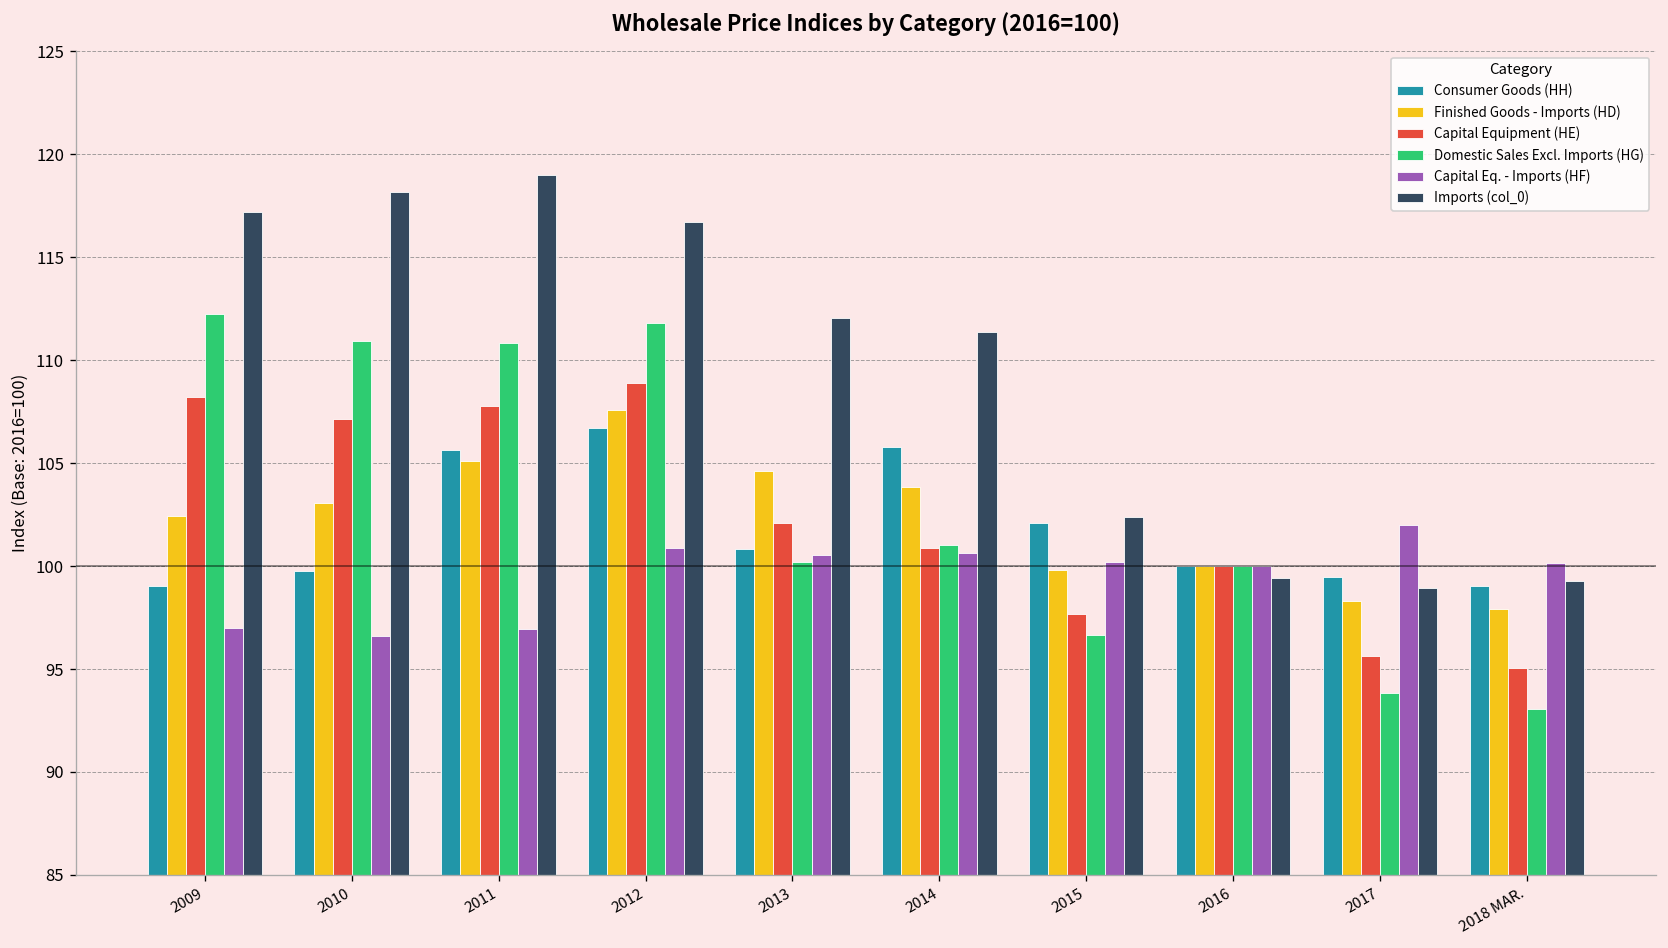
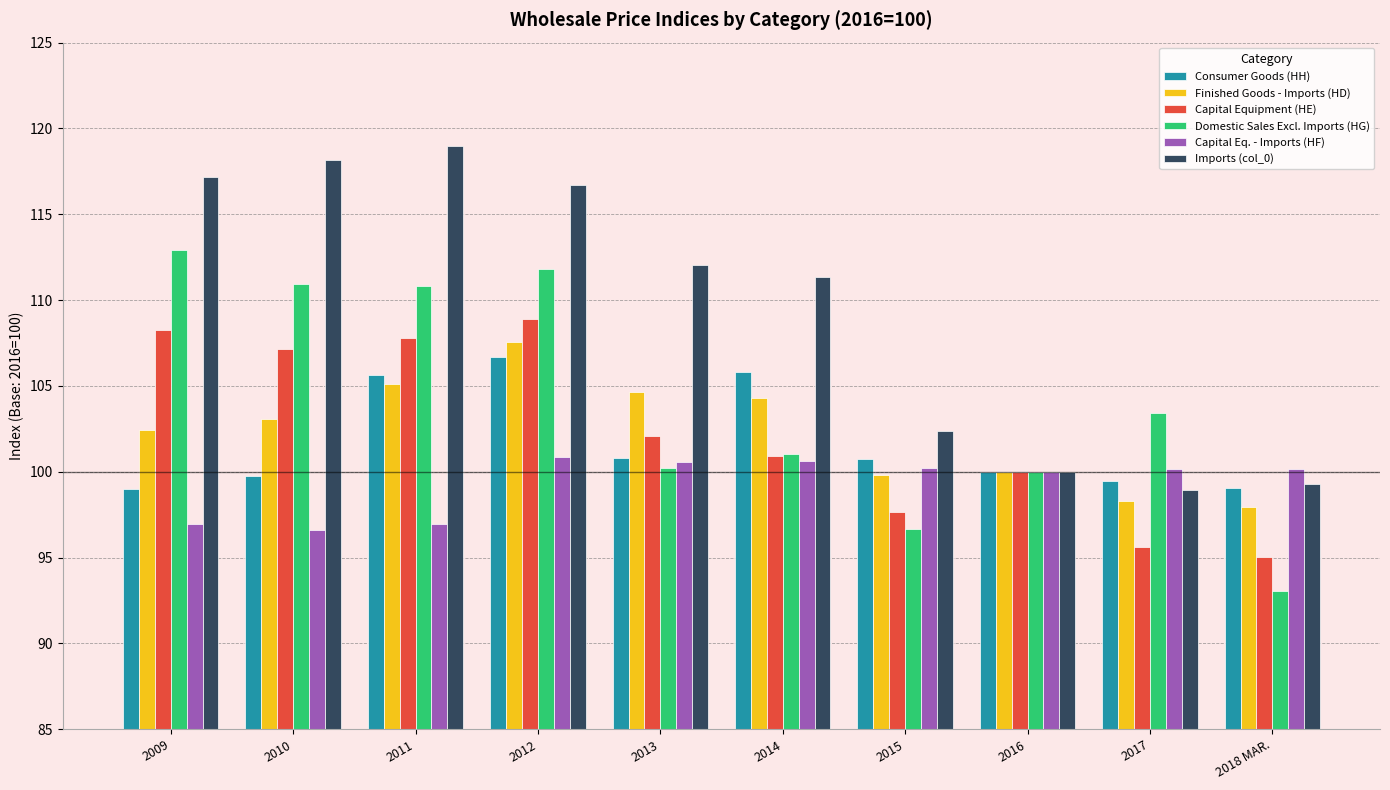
  {
    "Consumer Goods (HH)": {
      "2009": 99.0,
      "2010": 99.8,
      "2011": 105.6,
      "2012": 106.7,
      "2013": 100.8,
      "2014": 105.8,
-     "2015": 102.1,
+     "2015": 100.7,
      "2016": 100.0,
      "2017": 99.5,
      "2018 MAR.": 99.0
    },
    "Finished Goods - Imports (HD)": {
      "2009": 102.5,
      "2010": 103.1,
      "2011": 105.1,
      "2012": 107.6,
      "2013": 104.6,
-     "2014": 103.8,
+     "2014": 104.3,
      "2015": 99.8,
      "2016": 100.0,
      "2017": 98.3,
      "2018 MAR.": 97.9
    },
    "Capital Equipment (HE)": {
      "2009": 108.2,
      "2010": 107.1,
      "2011": 107.8,
      "2012": 108.9,
      "2013": 102.1,
      "2014": 100.9,
      "2015": 97.7,
      "2016": 100.0,
      "2017": 95.6,
      "2018 MAR.": 95.1
    },
    "Domestic Sales Excl. Imports (HG)": {
-     "2009": 112.3,
+     "2009": 112.9,
      "2010": 110.9,
      "2011": 110.8,
      "2012": 111.8,
      "2013": 100.2,
      "2014": 101.0,
      "2015": 96.7,
      "2016": 100.0,
-     "2017": 93.8,
+     "2017": 103.4,
      "2018 MAR.": 93.0
    },
    "Capital Eq. - Imports (HF)": {
      "2009": 97.0,
      "2010": 96.6,
      "2011": 97.0,
      "2012": 100.9,
      "2013": 100.6,
      "2014": 100.6,
      "2015": 100.2,
      "2016": 100.0,
-     "2017": 102.0,
+     "2017": 100.1,
      "2018 MAR.": 100.2
    },
    "Imports (col_0)": {
      "2009": 117.2,
      "2010": 118.2,
      "2011": 119.0,
      "2012": 116.7,
      "2013": 112.0,
      "2014": 111.3,
      "2015": 102.4,
-     "2016": 99.4,
+     "2016": 100.0,
      "2017": 99.0,
      "2018 MAR.": 99.3
    }
  }
